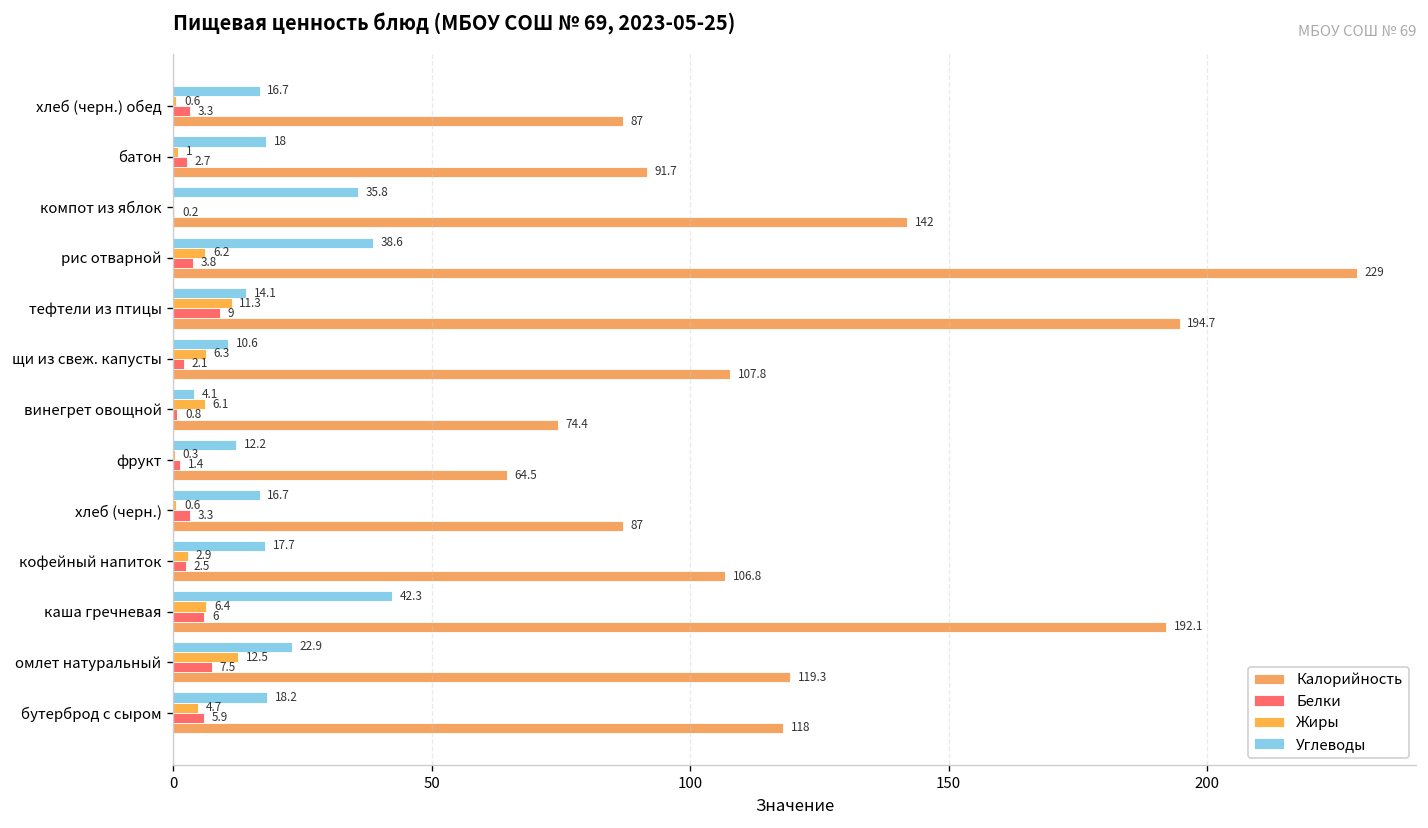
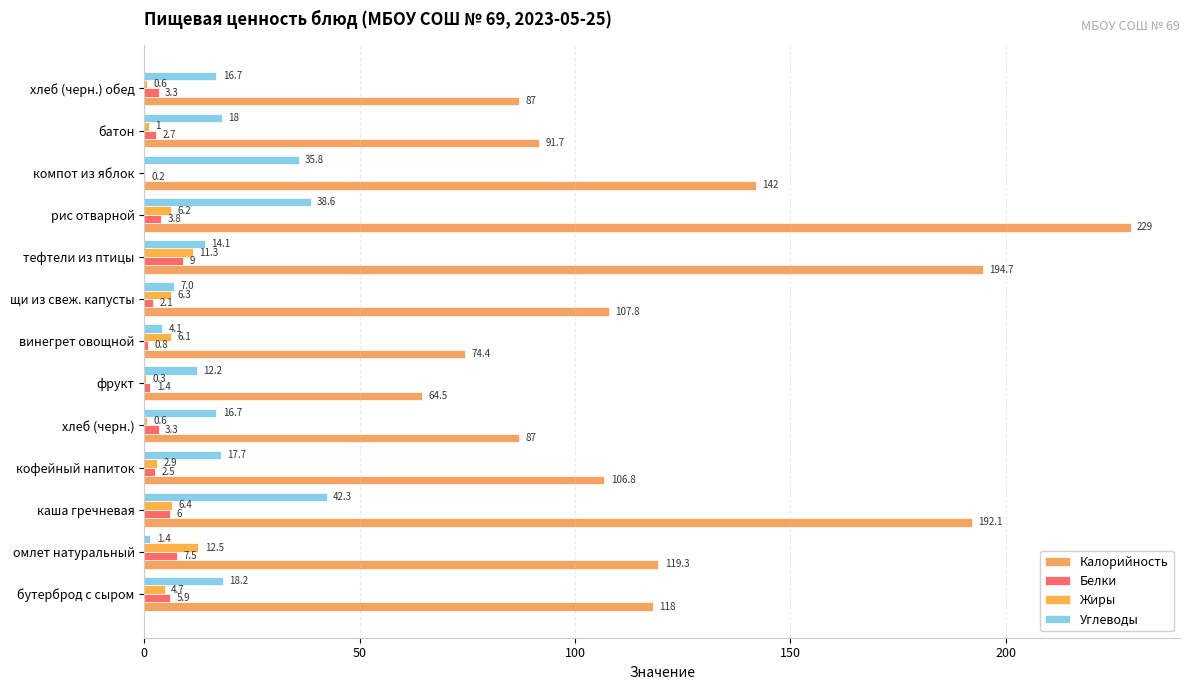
  {
    "Углеводы": {
      "хлеб (черн.) обед": 16.7,
      "батон": 18,
      "компот из яблок": 35.8,
      "рис отварной": 38.6,
      "тефтели из птицы": 14.1,
-     "щи из свеж. капусты": 10.6,
+     "щи из свеж. капусты": 7.0,
      "винегрет овощной": 4.1,
      "фрукт": 12.2,
      "хлеб (черн.)": 16.7,
      "кофейный напиток": 17.7,
      "каша гречневая": 42.3,
-     "омлет натуральный": 22.9,
+     "омлет натуральный": 1.4,
      "бутерброд с сыром": 18.2
    }
  }
